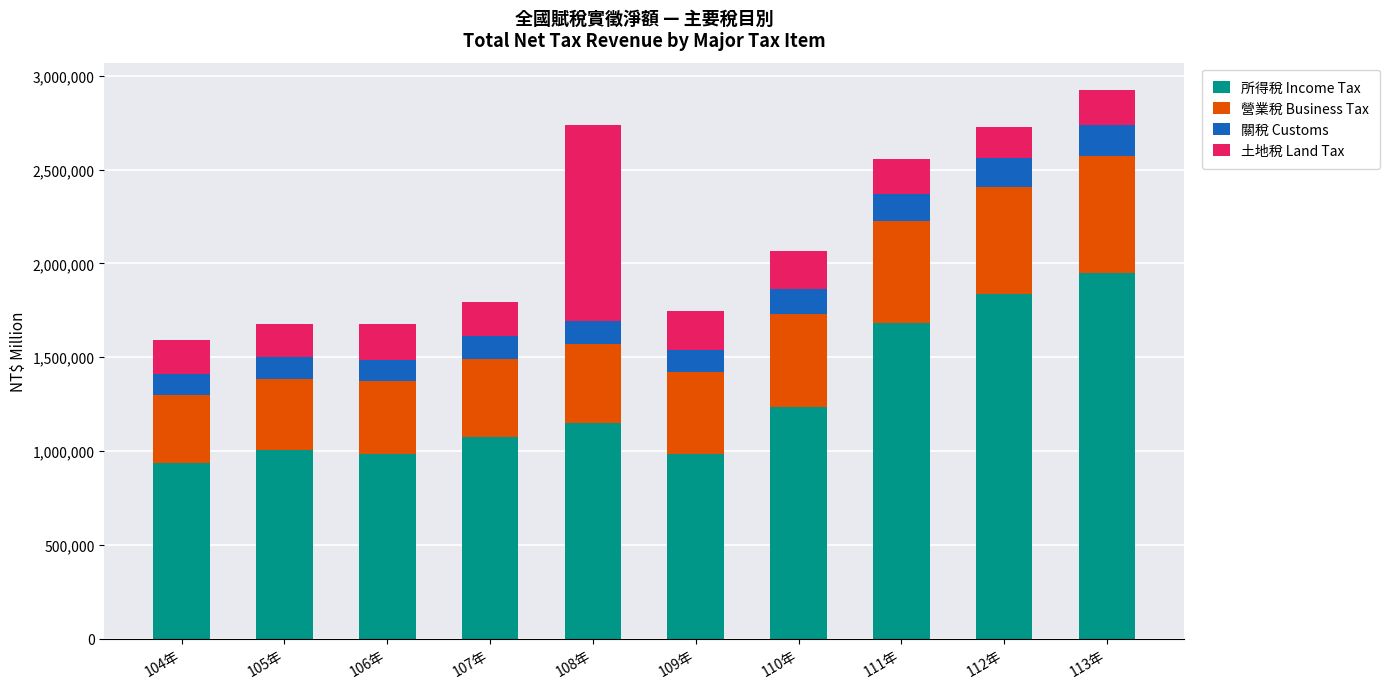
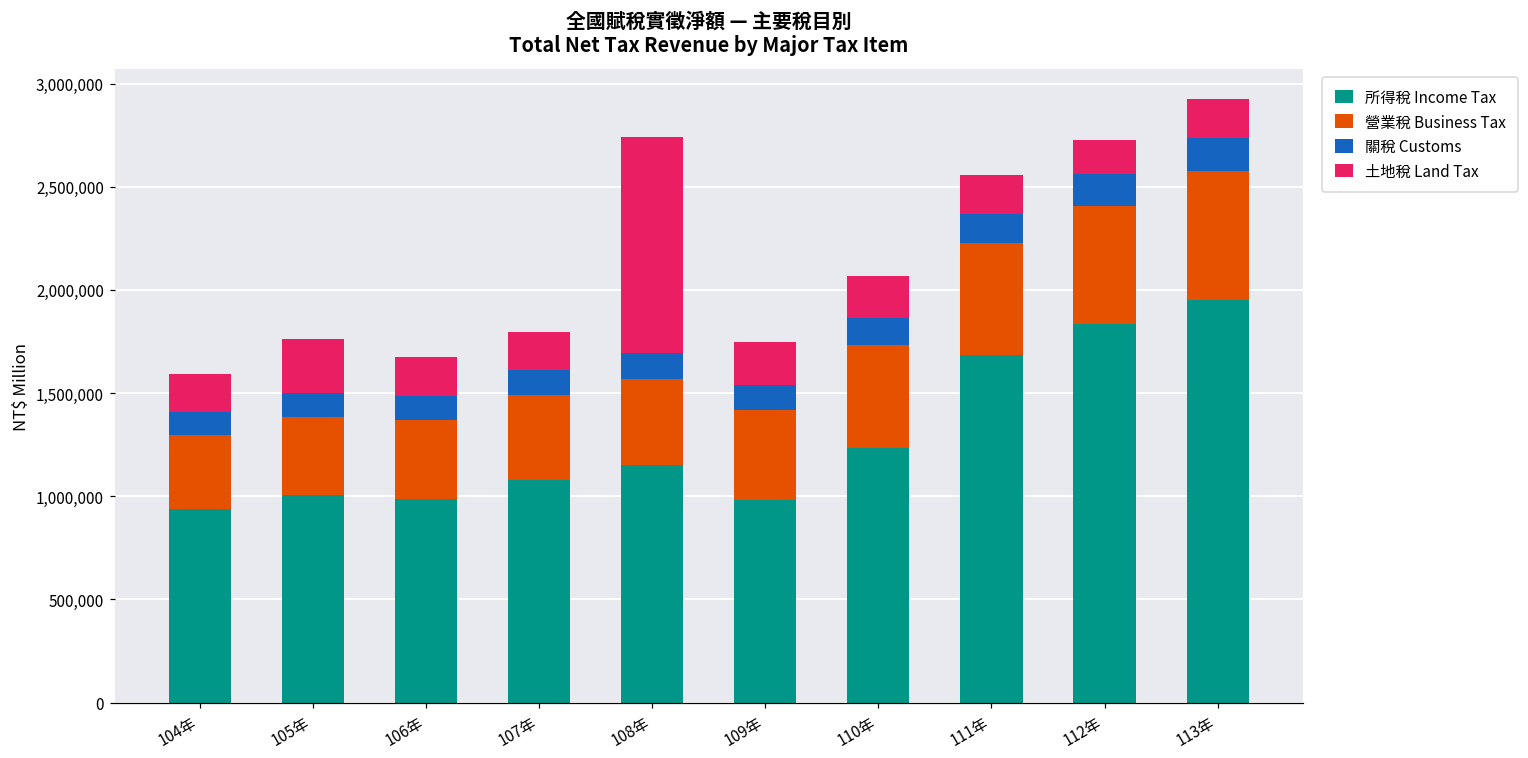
  {
    "所得稅 Income Tax": {
      "104年": "940,000",
      "105年": "1,010,000",
      "106年": "990,000",
      "107年": "1,080,000",
      "108年": "1,150,000",
      "109年": "980,000",
      "110年": "1,230,000",
      "111年": "1,680,000",
      "112年": "1,830,000",
      "113年": "1,950,000"
    },
    "營業稅 Business Tax": {
      "104年": "360,000",
      "105年": "380,000",
      "106年": "380,000",
      "107年": "420,000",
      "108年": "420,000",
      "109年": "440,000",
      "110年": "500,000",
      "111年": "540,000",
      "112年": "570,000",
      "113年": "620,000"
    },
    "關稅 Customs": {
      "104年": "110,000",
      "105年": "110,000",
      "106年": "110,000",
      "107年": "120,000",
      "108年": "120,000",
      "109年": "120,000",
      "110年": "130,000",
      "111年": "140,000",
      "112年": "150,000",
      "113年": "160,000"
    },
    "土地稅 Land Tax": {
      "104年": "180,000",
-     "105年": "180,000",
+     "105年": "260,000",
      "106年": "190,000",
      "107年": "180,000",
      "108年": "1,050,000",
      "109年": "200,000",
      "110年": "200,000",
      "111年": "190,000",
      "112年": "170,000",
      "113年": "190,000"
    }
  }
